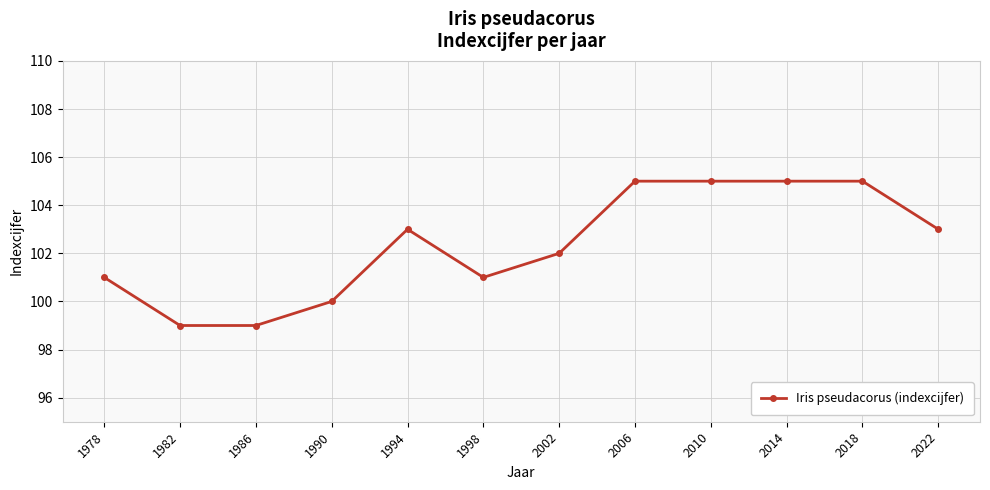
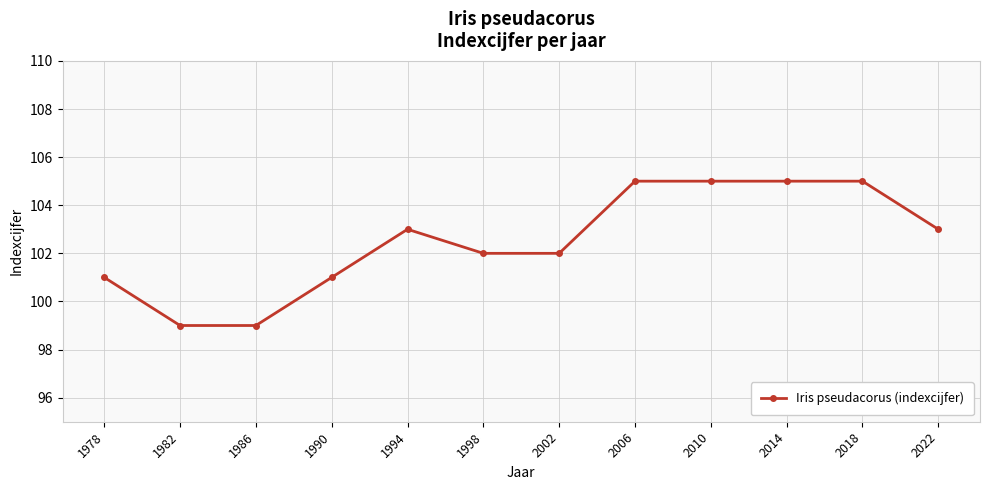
  {
    "1978": 101,
    "1982": 99,
    "1986": 99,
-   "1990": 100,
+   "1990": 101,
    "1994": 103,
-   "1998": 101,
+   "1998": 102,
    "2002": 102,
    "2006": 105,
    "2010": 105,
    "2014": 105,
    "2018": 105,
    "2022": 103
  }
